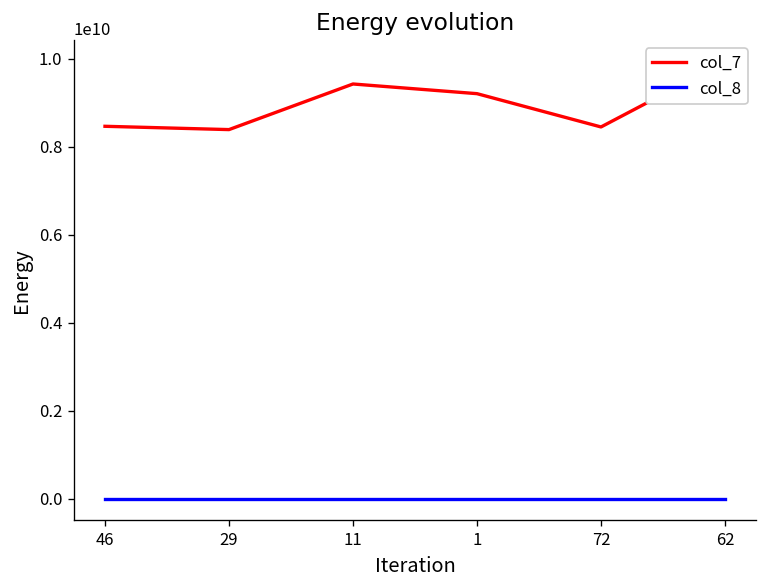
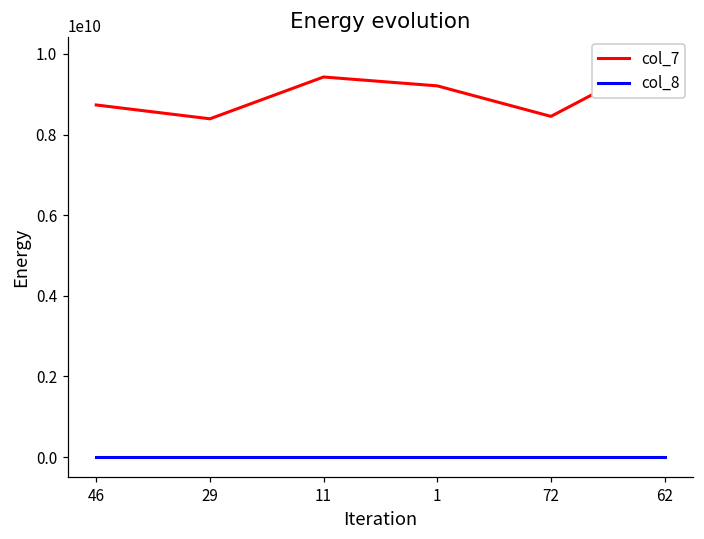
  {
    "col_7": {
-     "46": 8500000000,
+     "46": 8700000000,
      "29": 8400000000,
      "11": 9400000000,
      "1": 9200000000,
      "72": 8500000000
    },
    "col_8": {
      "46": 0,
      "29": 0,
      "11": 0,
      "1": 0,
      "72": 0,
      "62": 0
    }
  }
